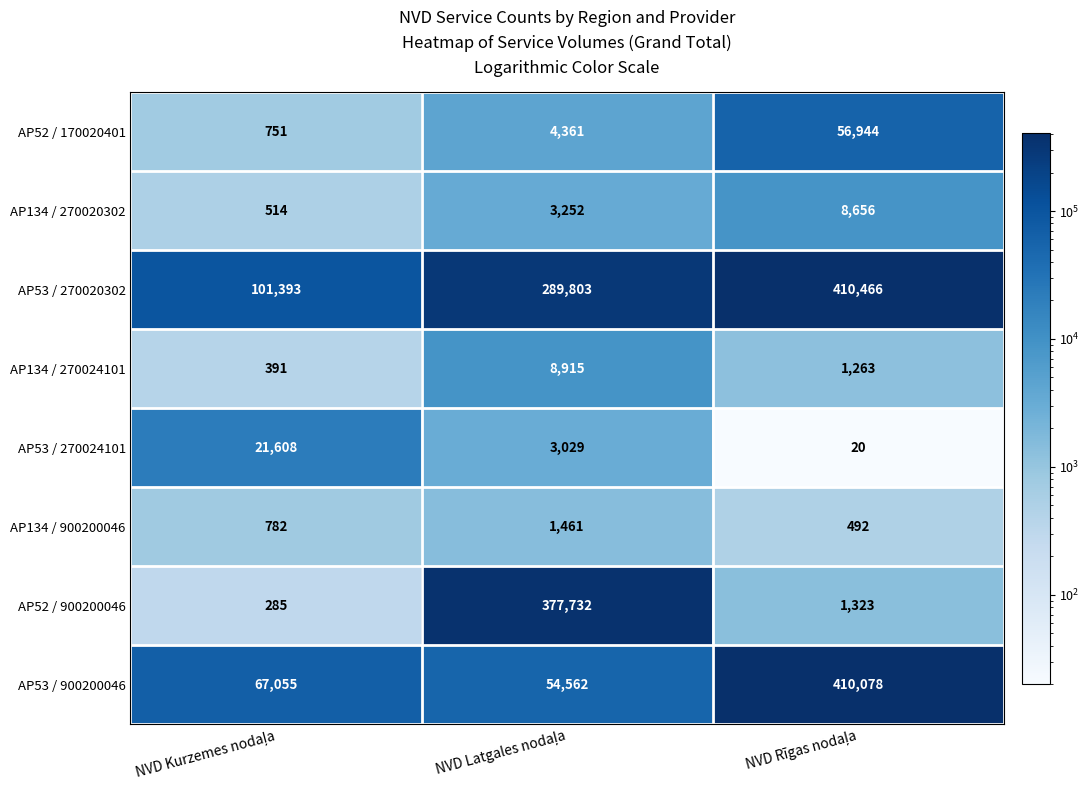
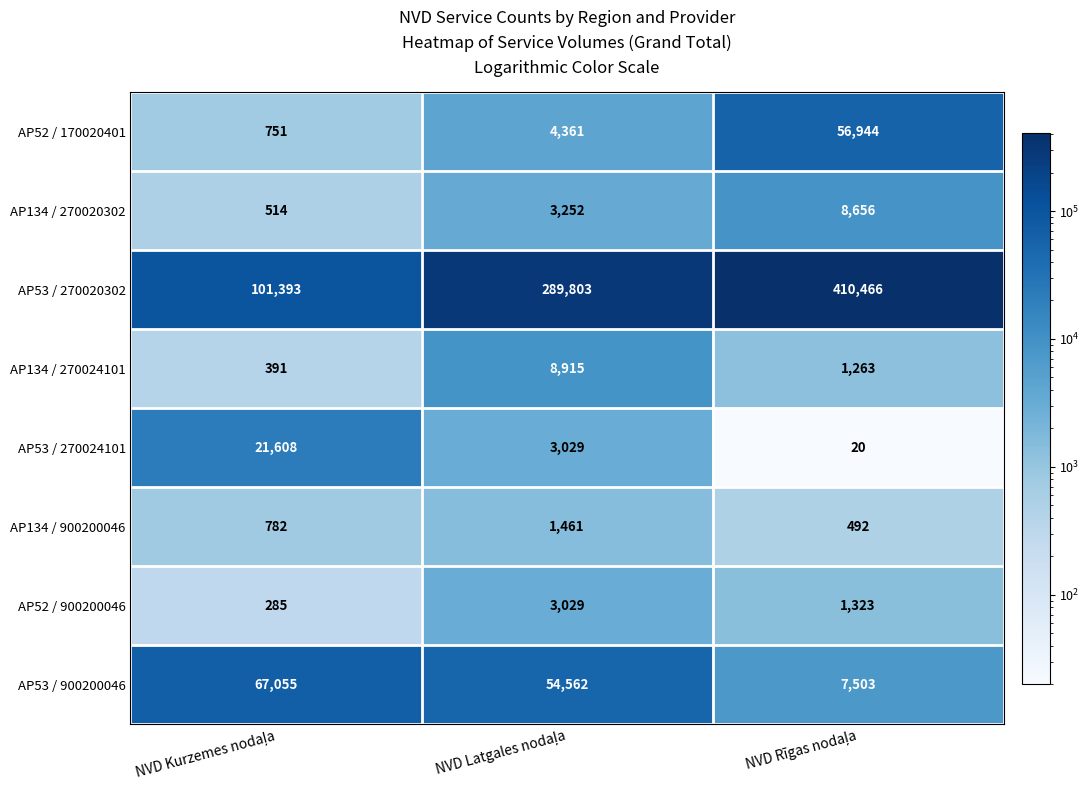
  {
    "AP52 / 170020401": {
      "NVD Kurzemes nodaļa": "751",
      "NVD Latgales nodaļa": "4,361",
      "NVD Rīgas nodaļa": "56,944"
    },
    "AP134 / 270020302": {
      "NVD Kurzemes nodaļa": "514",
      "NVD Latgales nodaļa": "3,252",
      "NVD Rīgas nodaļa": "8,656"
    },
    "AP53 / 270020302": {
      "NVD Kurzemes nodaļa": "101,393",
      "NVD Latgales nodaļa": "289,803",
      "NVD Rīgas nodaļa": "410,466"
    },
    "AP134 / 270024101": {
      "NVD Kurzemes nodaļa": "391",
      "NVD Latgales nodaļa": "8,915",
      "NVD Rīgas nodaļa": "1,263"
    },
    "AP53 / 270024101": {
      "NVD Kurzemes nodaļa": "21,608",
      "NVD Latgales nodaļa": "3,029",
      "NVD Rīgas nodaļa": "20"
    },
    "AP134 / 900200046": {
      "NVD Kurzemes nodaļa": "782",
      "NVD Latgales nodaļa": "1,461",
      "NVD Rīgas nodaļa": "492"
    },
    "AP52 / 900200046": {
      "NVD Kurzemes nodaļa": "285",
-     "NVD Latgales nodaļa": "377,732",
+     "NVD Latgales nodaļa": "3,029",
      "NVD Rīgas nodaļa": "1,323"
    },
    "AP53 / 900200046": {
      "NVD Kurzemes nodaļa": "67,055",
      "NVD Latgales nodaļa": "54,562",
-     "NVD Rīgas nodaļa": "410,078"
+     "NVD Rīgas nodaļa": "7,503"
    }
  }
